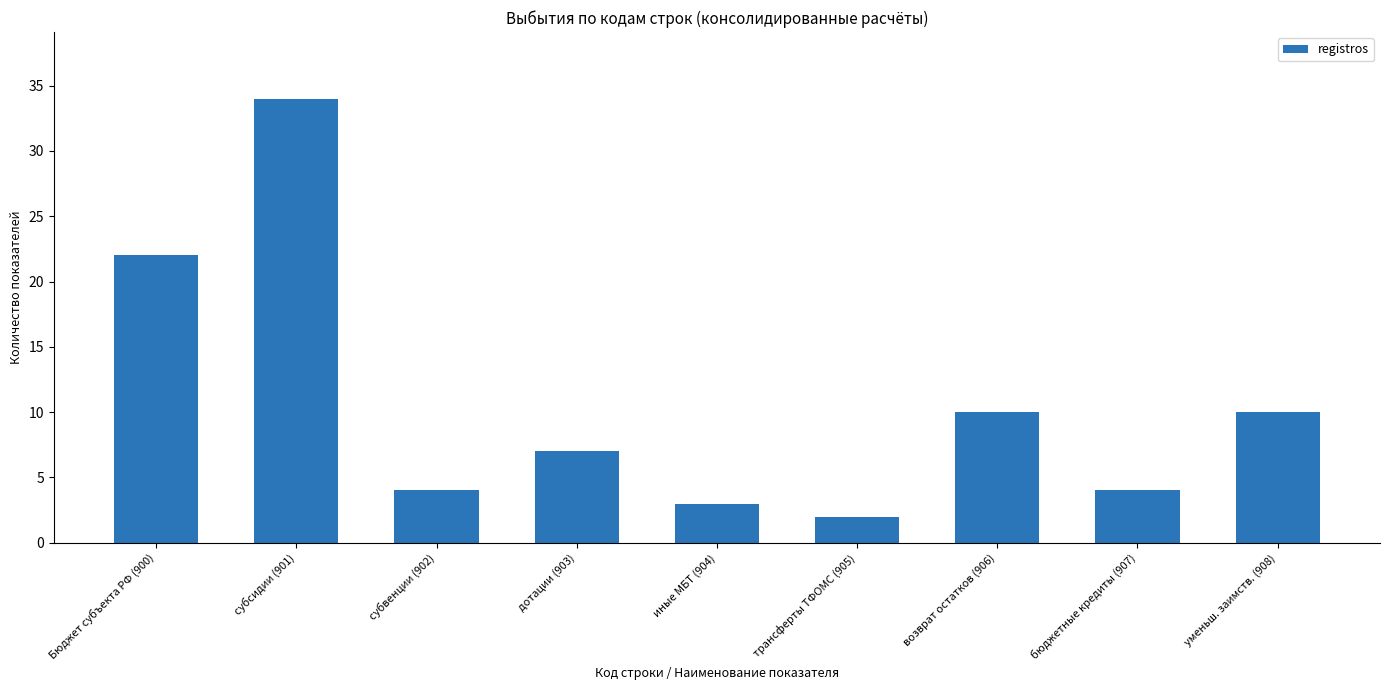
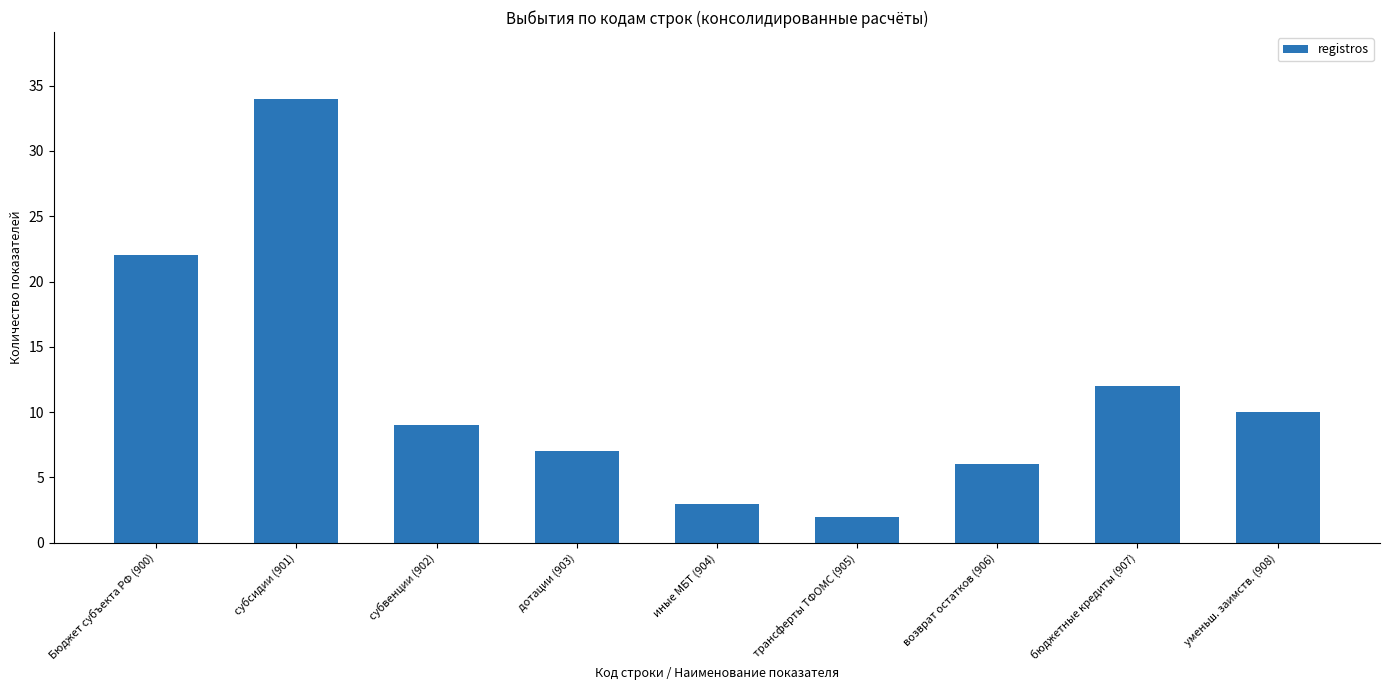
  {
    "Бюджет субъекта РФ (900)": 22,
    "субсидии (901)": 34,
-   "субвенции (902)": 4,
+   "субвенции (902)": 9,
    "дотации (903)": 7,
    "иные МБТ (904)": 3,
    "трансферты ТФОМС (905)": 2,
-   "возврат остатков (906)": 10,
-   "бюджетные кредиты (907)": 4,
+   "возврат остатков (906)": 6,
+   "бюджетные кредиты (907)": 12,
    "уменьш. заимств. (908)": 10
  }
